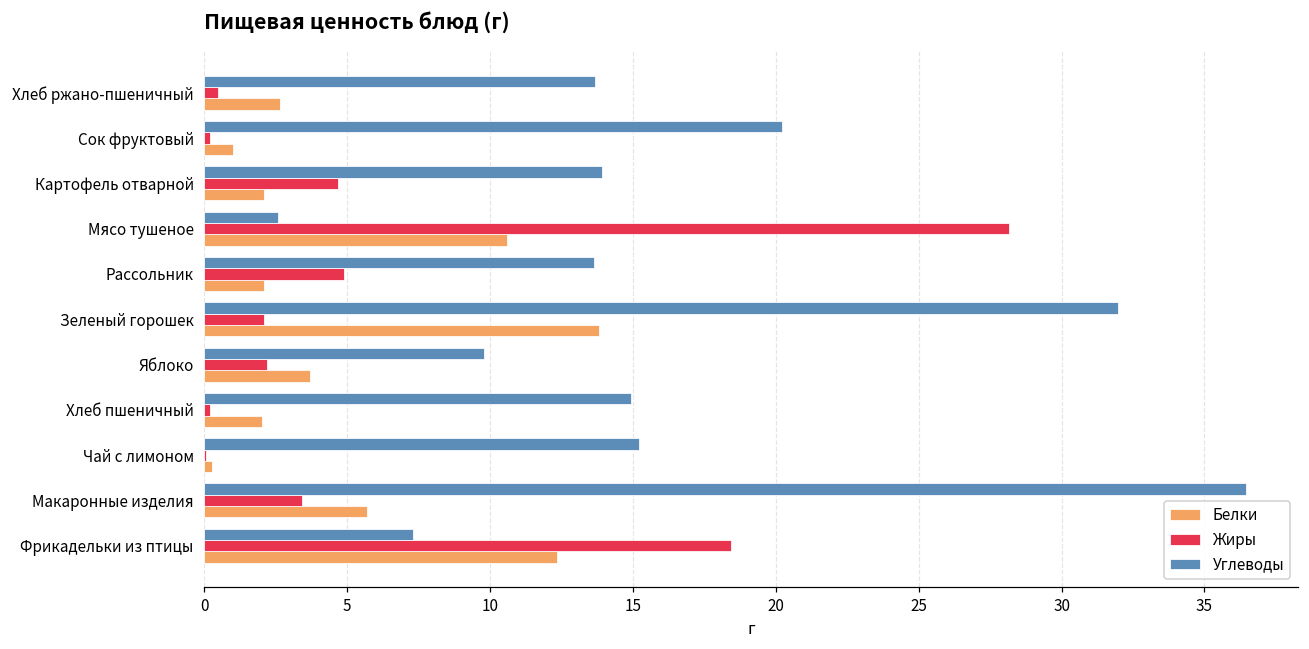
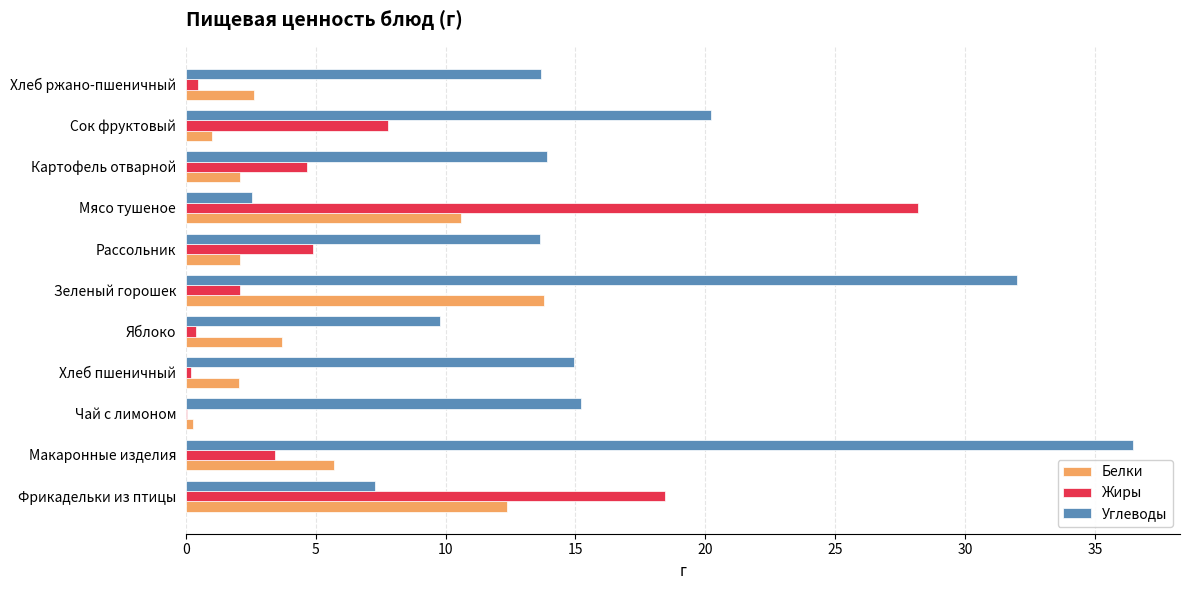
  {
    "Белки": {
      "Хлеб ржано-пшеничный": 2.6,
      "Сок фруктовый": 1.0,
      "Картофель отварной": 2.1,
      "Мясо тушеное": 10.6,
      "Рассольник": 2.1,
      "Зеленый горошек": 13.8,
      "Яблоко": 3.7,
      "Хлеб пшеничный": 2.0,
      "Чай с лимоном": 0.3,
      "Макаронные изделия": 5.7,
      "Фрикадельки из птицы": 12.3
    },
    "Жиры": {
      "Хлеб ржано-пшеничный": 0.5,
-     "Сок фруктовый": 0.2,
+     "Сок фруктовый": 7.8,
      "Картофель отварной": 4.7,
      "Мясо тушеное": 28.2,
      "Рассольник": 4.9,
      "Зеленый горошек": 2.1,
-     "Яблоко": 2.2,
+     "Яблоко": 0.4,
      "Хлеб пшеничный": 0.2,
      "Макаронные изделия": 3.4,
      "Фрикадельки из птицы": 18.4
    },
    "Углеводы": {
      "Хлеб ржано-пшеничный": 13.7,
      "Сок фруктовый": 20.2,
      "Картофель отварной": 13.9,
      "Мясо тушеное": 2.6,
      "Рассольник": 13.6,
      "Зеленый горошек": 32.0,
      "Яблоко": 9.8,
      "Хлеб пшеничный": 14.9,
      "Чай с лимоном": 15.2,
      "Макаронные изделия": 36.5,
      "Фрикадельки из птицы": 7.3
    }
  }
